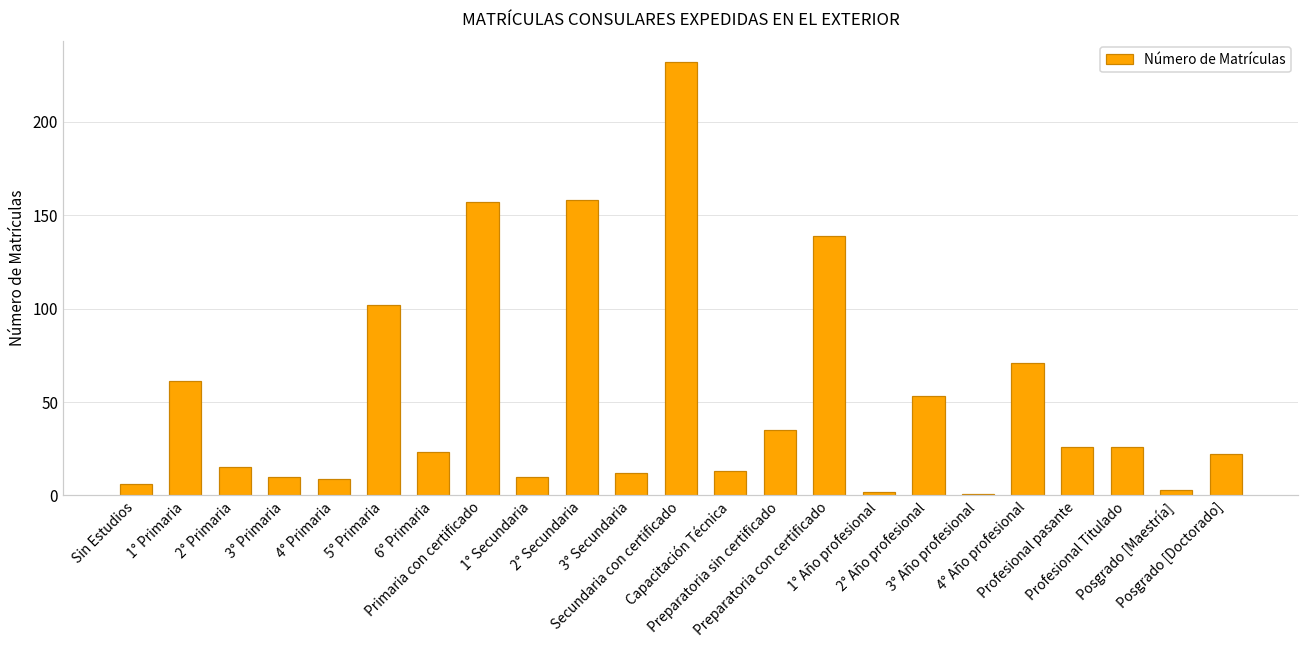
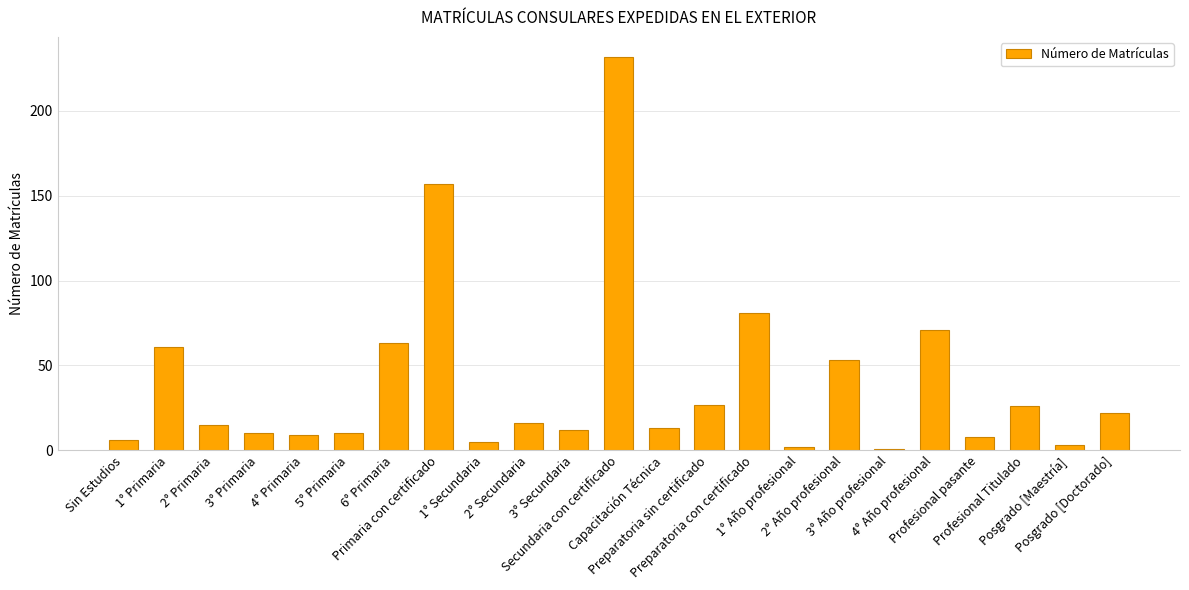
  {
    "Sin Estudios": 6,
    "1° Primaria": 61,
    "2° Primaria": 15,
    "3° Primaria": 10,
    "4° Primaria": 9,
-   "5° Primaria": 102,
-   "6° Primaria": 23,
+   "5° Primaria": 10,
+   "6° Primaria": 63,
    "Primaria con certificado": 157,
-   "1° Secundaria": 10,
-   "2° Secundaria": 158,
+   "1° Secundaria": 5,
+   "2° Secundaria": 16,
    "3° Secundaria": 12,
    "Secundaria con certificado": 232,
    "Capacitación Técnica": 13,
-   "Preparatoria sin certificado": 35,
-   "Preparatoria con certificado": 139,
+   "Preparatoria sin certificado": 27,
+   "Preparatoria con certificado": 81,
    "1° Año profesional": 2,
    "2° Año profesional": 53,
    "4° Año profesional": 71,
-   "Profesional pasante": 26,
+   "Profesional pasante": 8,
    "Profesional Titulado": 26,
    "Posgrado [Maestría]": 3,
    "Posgrado [Doctorado]": 22
  }
